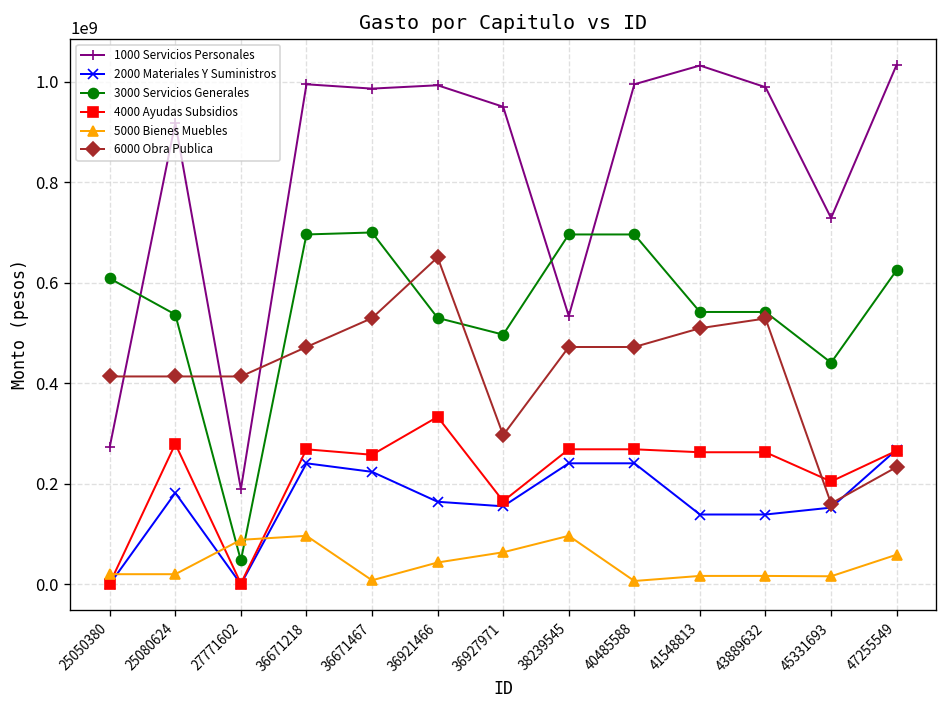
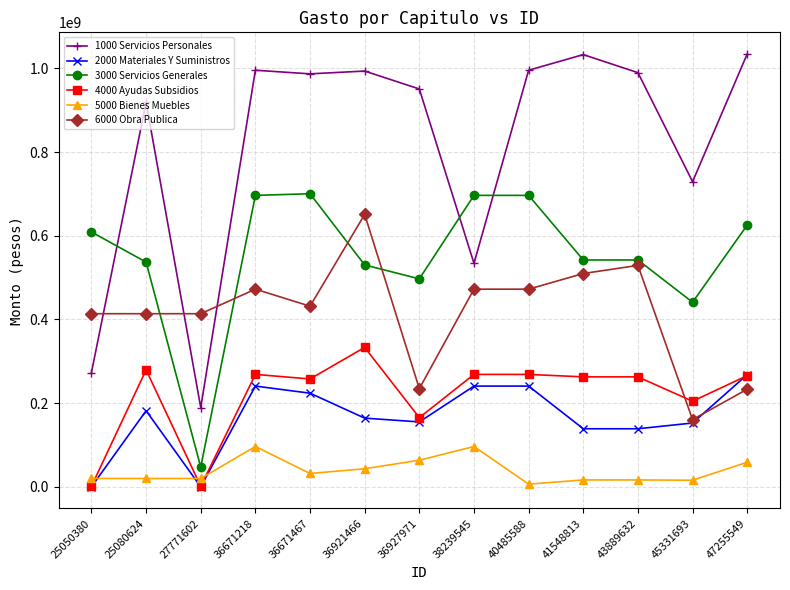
  {
    "1000 Servicios Personales": {
      "25050380": 270000000,
      "27771602": 190000000,
      "36671218": 1000000000,
      "36671467": 990000000,
      "36921466": 990000000,
      "36927971": 950000000,
      "38239545": 530000000,
      "40485588": 1000000000,
      "41548813": 1030000000,
      "43889632": 990000000,
      "45331693": 730000000,
      "47255549": 1030000000
    },
    "2000 Materiales Y Suministros": {
      "25080624": 180000000,
      "36671218": 240000000,
      "36671467": 220000000,
      "36921466": 160000000,
      "36927971": 160000000,
      "38239545": 240000000,
      "40485588": 240000000,
      "41548813": 140000000,
      "43889632": 140000000,
      "45331693": 150000000
    },
    "3000 Servicios Generales": {
      "25050380": 610000000,
      "25080624": 540000000,
      "27771602": 50000000,
      "36671218": 700000000,
      "36671467": 700000000,
      "36921466": 530000000,
      "36927971": 500000000,
      "38239545": 700000000,
      "40485588": 700000000,
      "41548813": 540000000,
      "43889632": 540000000,
      "45331693": 440000000,
      "47255549": 630000000
    },
    "4000 Ayudas Subsidios": {
      "25080624": 280000000,
      "36671218": 270000000,
      "36671467": 260000000,
      "36921466": 330000000,
      "36927971": 170000000,
      "38239545": 270000000,
      "40485588": 270000000,
      "41548813": 260000000,
      "43889632": 260000000,
      "45331693": 200000000
    },
    "5000 Bienes Muebles": {
      "25050380": 20000000,
      "25080624": 20000000,
-     "27771602": 90000000,
+     "27771602": 20000000,
      "36671218": 100000000,
-     "36671467": 10000000,
+     "36671467": 30000000,
      "36921466": 40000000,
      "36927971": 60000000,
      "38239545": 100000000,
      "40485588": 10000000,
      "41548813": 20000000,
      "43889632": 20000000,
      "45331693": 20000000,
      "47255549": 60000000
    },
    "6000 Obra Publica": {
      "25050380": 410000000,
      "25080624": 410000000,
      "27771602": 410000000,
      "36671218": 470000000,
-     "36671467": 530000000,
+     "36671467": 430000000,
      "36921466": 650000000,
-     "36927971": 300000000,
+     "36927971": 230000000,
      "38239545": 470000000,
      "40485588": 470000000,
      "41548813": 510000000,
      "43889632": 530000000,
      "45331693": 160000000,
      "47255549": 230000000
    }
  }
